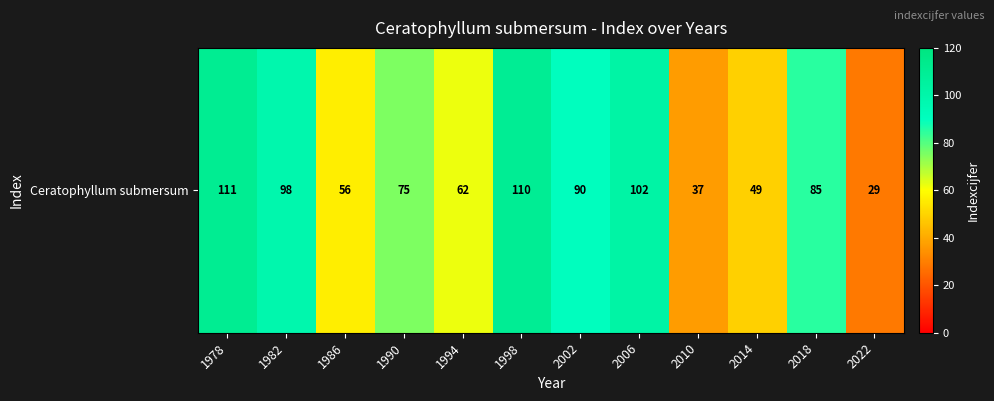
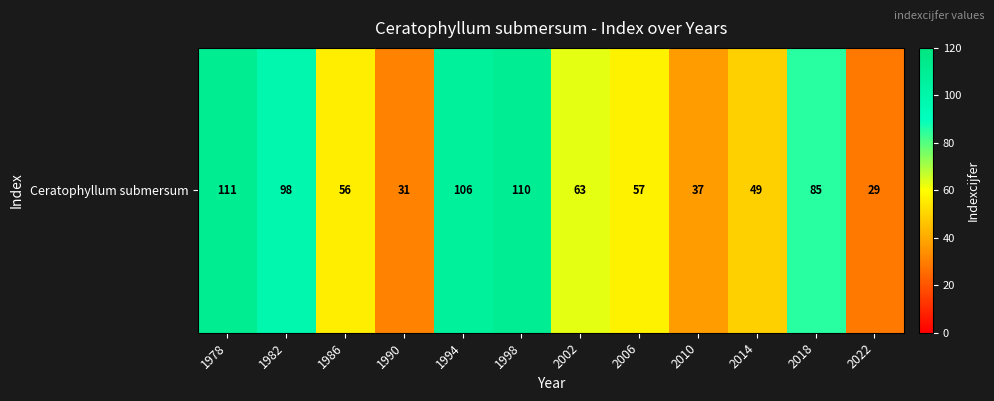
  {
    "Ceratophyllum submersum": {
      "1978": 111,
      "1982": 98,
      "1986": 56,
-     "1990": 75,
-     "1994": 62,
+     "1990": 31,
+     "1994": 106,
      "1998": 110,
-     "2002": 90,
-     "2006": 102,
+     "2002": 63,
+     "2006": 57,
      "2010": 37,
      "2014": 49,
      "2018": 85,
      "2022": 29
    }
  }
